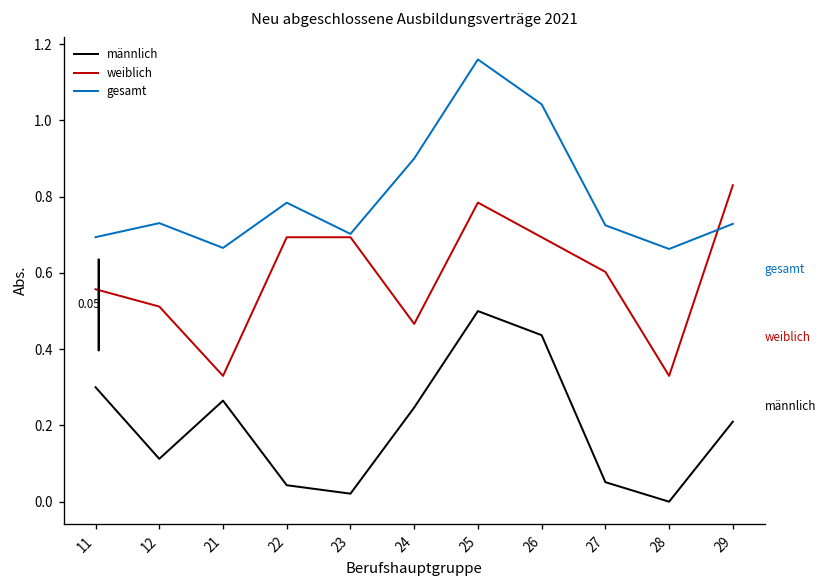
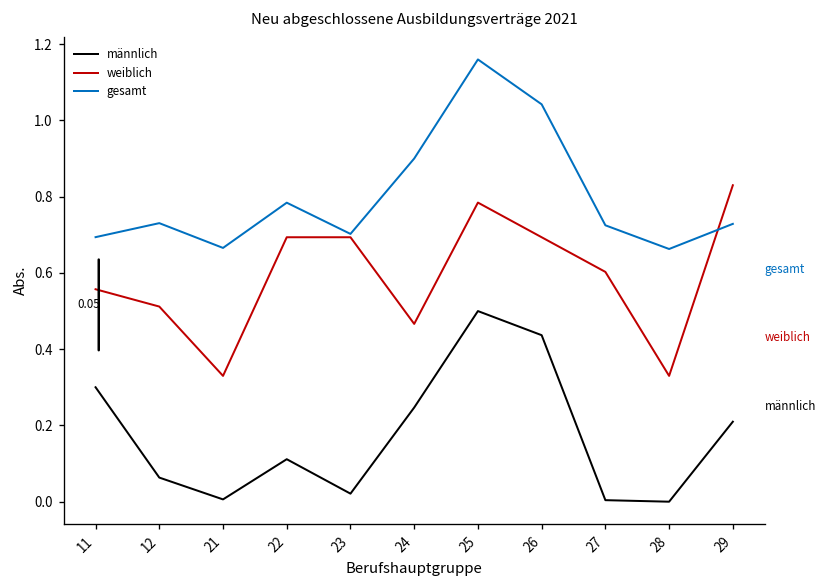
  {
    "männlich": {
      "11": 0.30,
-     "12": 0.11,
-     "21": 0.27,
-     "22": 0.04,
+     "12": 0.06,
+     "21": 0.01,
+     "22": 0.11,
      "23": 0.02,
      "24": 0.25,
      "25": 0.50,
      "26": 0.44,
-     "27": 0.05,
+     "27": 0.00,
      "28": 0.00,
      "29": 0.21
    },
    "weiblich": {
      "12": 0.51,
      "21": 0.33,
      "22": 0.69,
      "23": 0.69,
      "24": 0.47,
      "25": 0.78,
      "26": 0.69,
      "27": 0.60,
      "28": 0.33,
      "29": 0.83
    },
    "gesamt": {
      "11": 0.69,
      "12": 0.73,
      "21": 0.67,
      "22": 0.78,
      "23": 0.70,
      "24": 0.90,
      "25": 1.16,
      "26": 1.04,
      "27": 0.72,
      "28": 0.66,
      "29": 0.73
    }
  }
